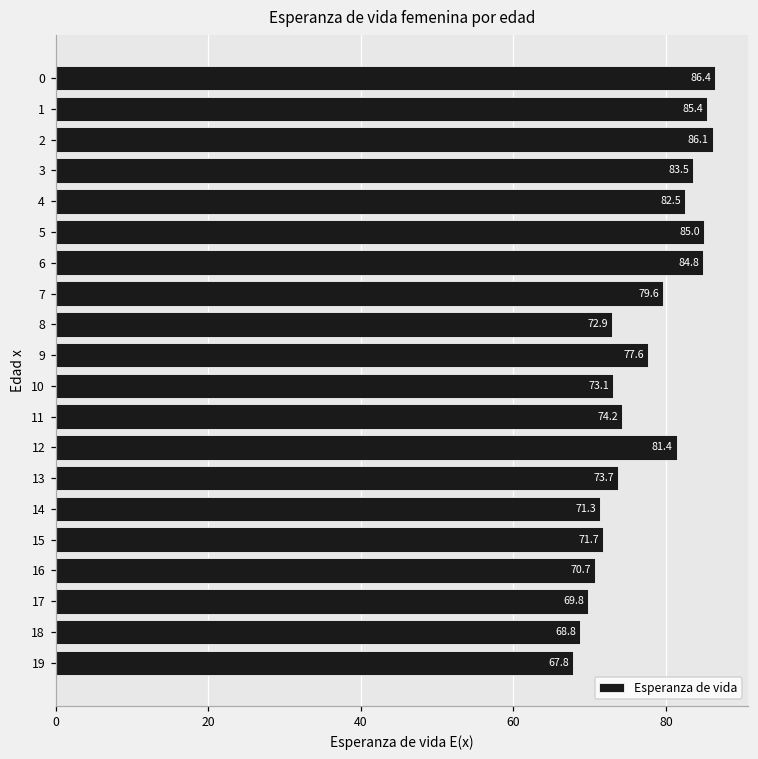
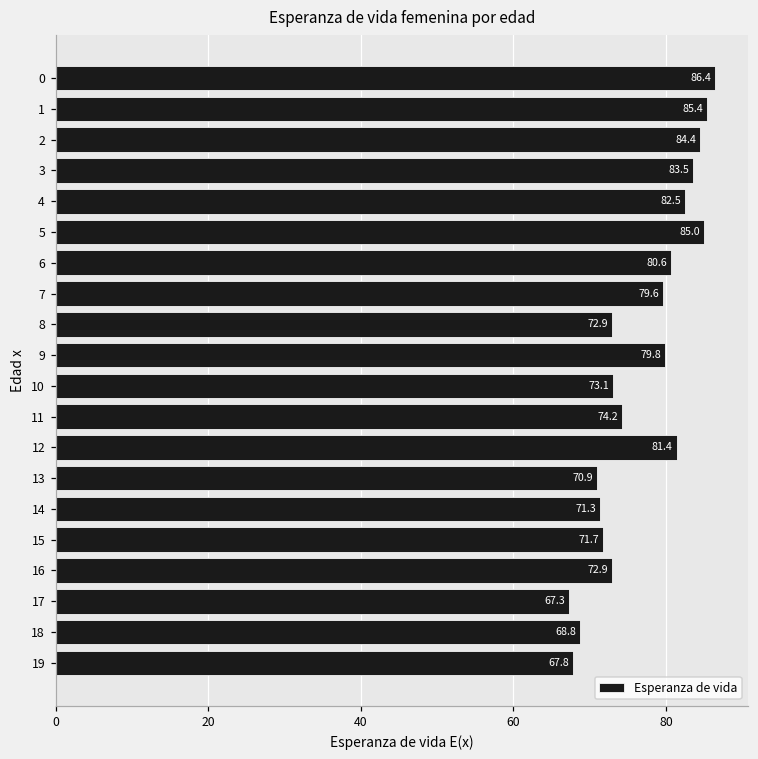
  {
    "0": 86.4,
    "1": 85.4,
-   "2": 86.1,
+   "2": 84.4,
    "3": 83.5,
    "4": 82.5,
    "5": 85.0,
-   "6": 84.8,
+   "6": 80.6,
    "7": 79.6,
    "8": 72.9,
-   "9": 77.6,
+   "9": 79.8,
    "10": 73.1,
    "11": 74.2,
    "12": 81.4,
-   "13": 73.7,
+   "13": 70.9,
    "14": 71.3,
    "15": 71.7,
-   "16": 70.7,
-   "17": 69.8,
+   "16": 72.9,
+   "17": 67.3,
    "18": 68.8,
    "19": 67.8
  }
